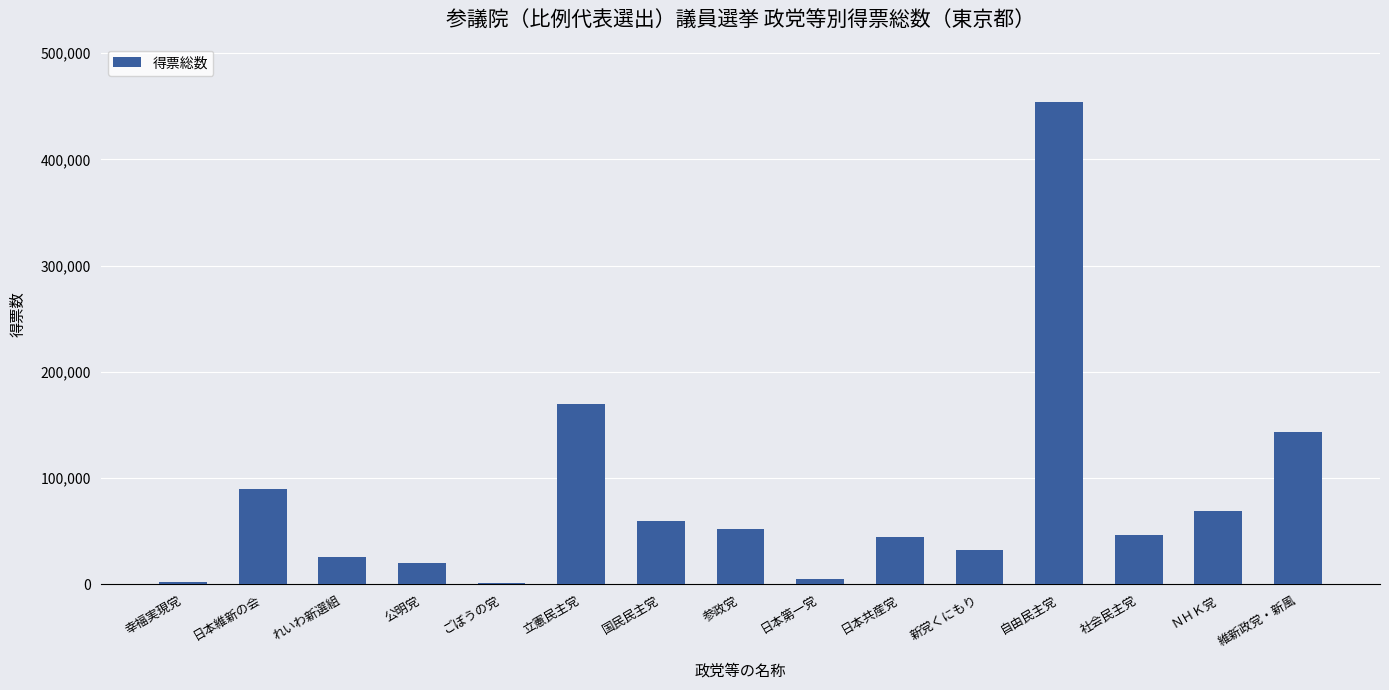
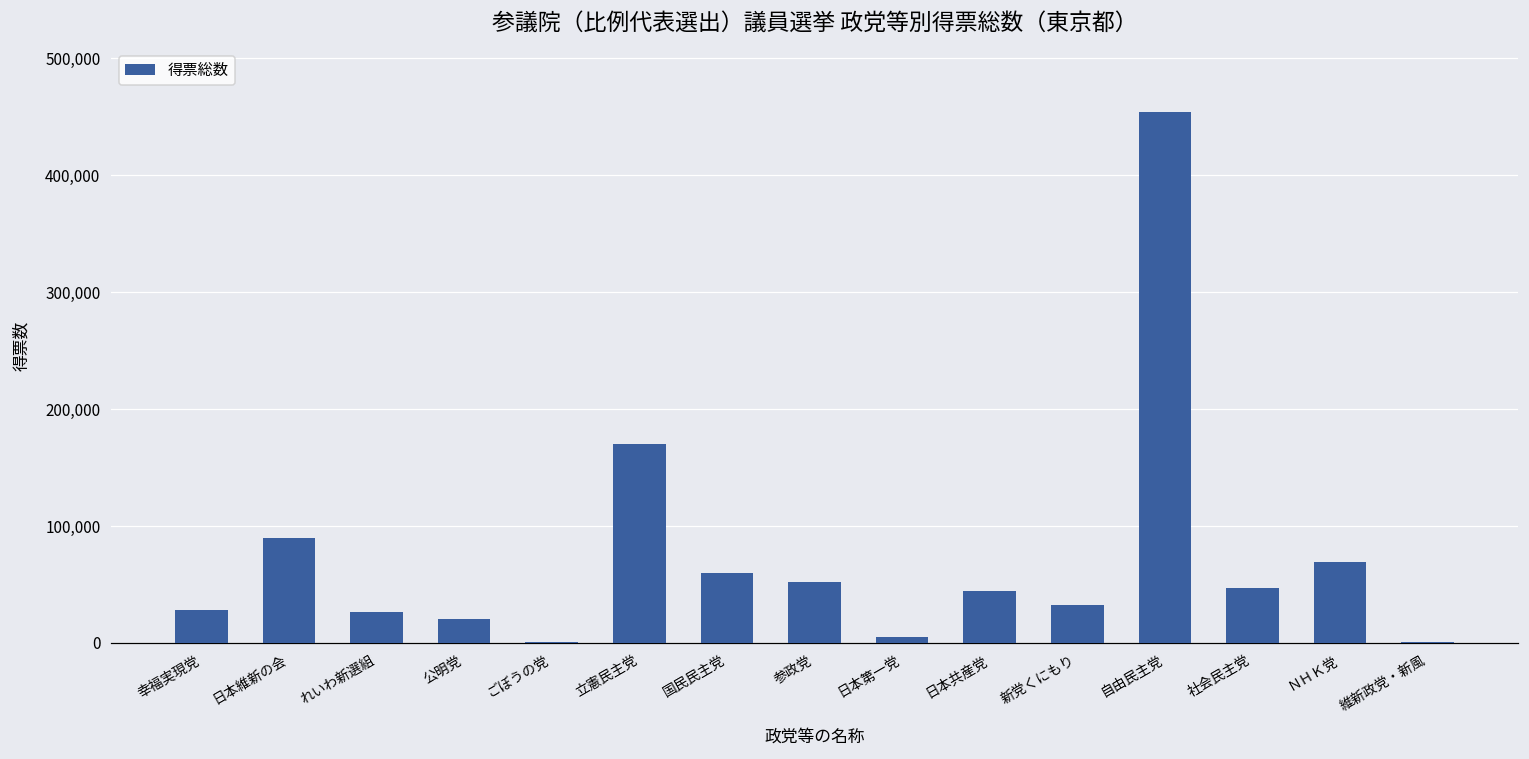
  {
-   "幸福実現党": "2,000",
+   "幸福実現党": "28,000",
    "日本維新の会": "90,000",
    "れいわ新選組": "26,000",
    "公明党": "20,000",
    "立憲民主党": "170,000",
    "国民民主党": "60,000",
    "参政党": "52,000",
    "日本第一党": "5,000",
    "日本共産党": "45,000",
    "新党くにもり": "33,000",
    "自由民主党": "454,000",
    "社会民主党": "47,000",
    "ＮＨＫ党": "69,000",
-   "維新政党・新風": "143,000"
+   "維新政党・新風": "0"
  }
